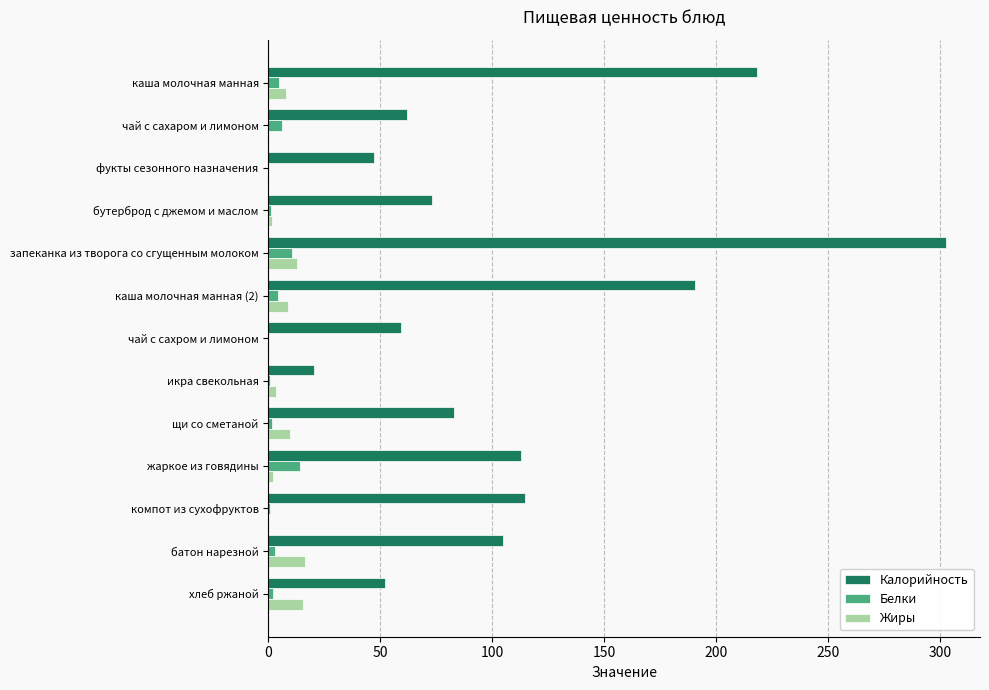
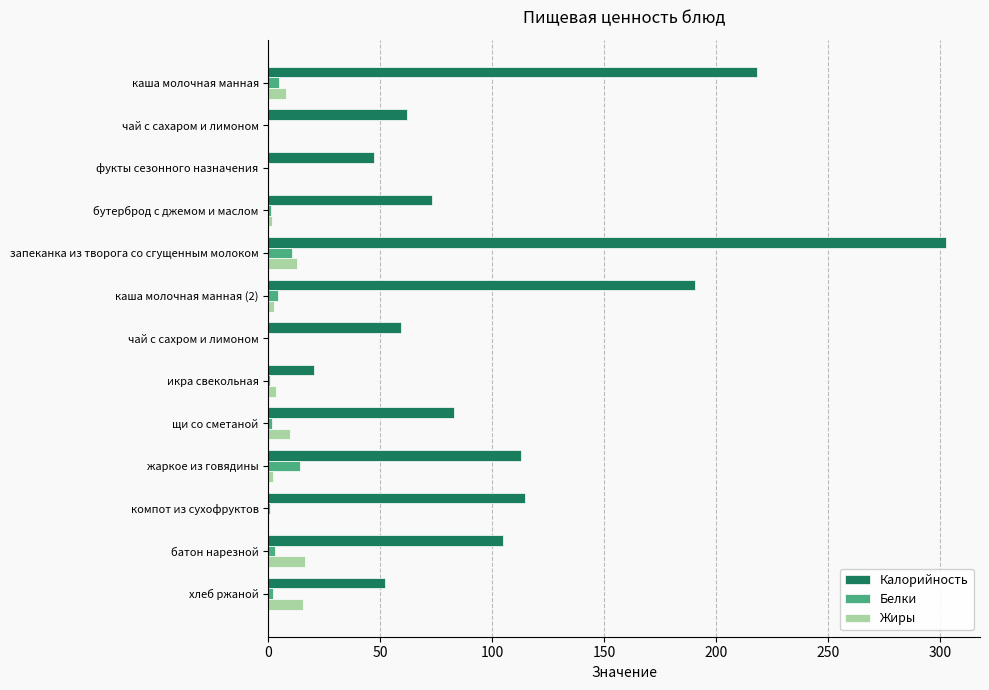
  {
    "Калорийность": {
      "каша молочная манная": 218,
      "чай с сахаром и лимоном": 62,
      "фукты сезонного назначения": 47,
      "бутерброд с джемом и маслом": 73,
      "запеканка из творога со сгущенным молоком": 303,
      "каша молочная манная (2)": 191,
      "чай с сахром и лимоном": 59,
      "икра свекольная": 21,
      "щи со сметаной": 83,
      "жаркое из говядины": 113,
      "компот из сухофруктов": 115,
      "батон нарезной": 105,
      "хлеб ржаной": 52
    },
    "Белки": {
      "каша молочная манная": 5,
-     "чай с сахаром и лимоном": 6,
+     "чай с сахаром и лимоном": 0,
      "запеканка из творога со сгущенным молоком": 11,
      "каша молочная манная (2)": 4,
      "щи со сметаной": 2,
      "жаркое из говядины": 14,
      "батон нарезной": 3,
      "хлеб ржаной": 2
    },
    "Жиры": {
      "каша молочная манная": 8,
      "бутерброд с джемом и маслом": 2,
      "запеканка из творога со сгущенным молоком": 13,
-     "каша молочная манная (2)": 9,
+     "каша молочная манная (2)": 3,
      "икра свекольная": 3,
      "щи со сметаной": 10,
      "жаркое из говядины": 2,
      "батон нарезной": 16,
      "хлеб ржаной": 15
    }
  }
